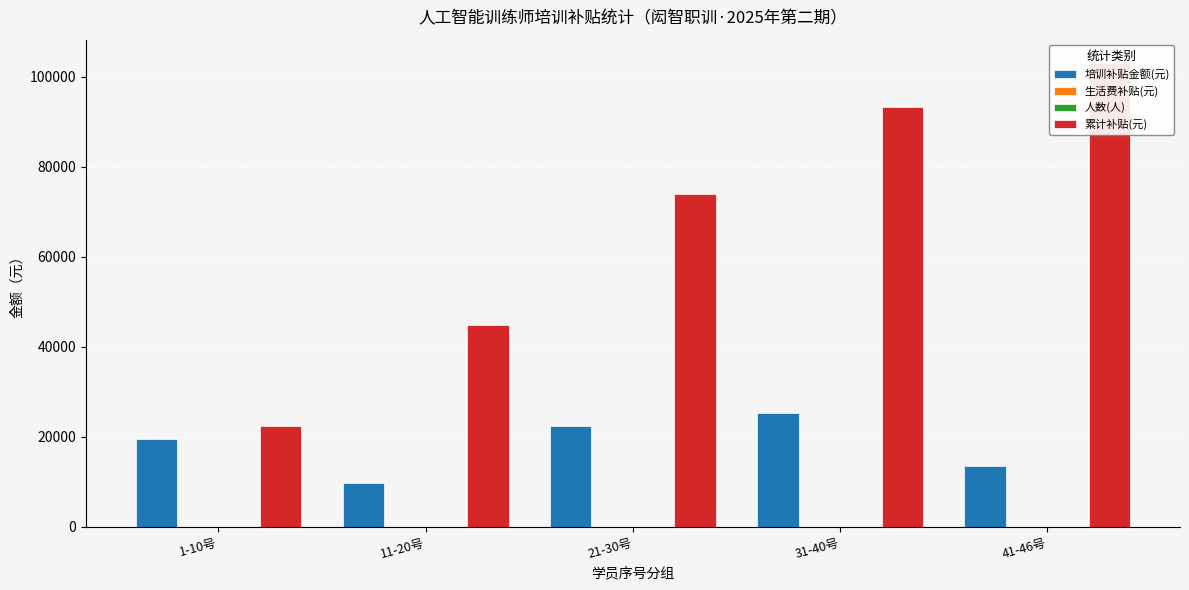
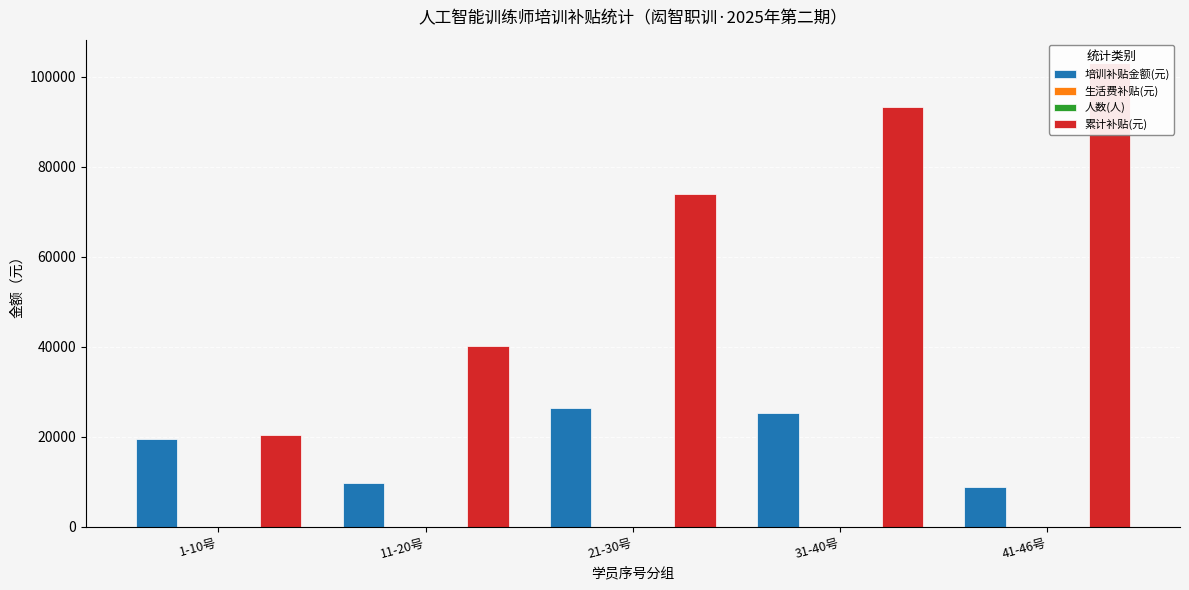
  {
    "培训补贴金额(元)": {
      "1-10号": 19000,
      "11-20号": 10000,
-     "21-30号": 22000,
+     "21-30号": 26000,
      "31-40号": 25000,
-     "41-46号": 13000
+     "41-46号": 9000
    },
    "生活费补贴(元)": {
      "1-10号": 0,
      "11-20号": 0,
      "21-30号": 0,
      "31-40号": 0,
      "41-46号": 0
    },
    "累计补贴(元)": {
-     "1-10号": 22000,
-     "11-20号": 45000,
+     "1-10号": 20000,
+     "11-20号": 40000,
      "21-30号": 74000,
      "31-40号": 93000
    }
  }
